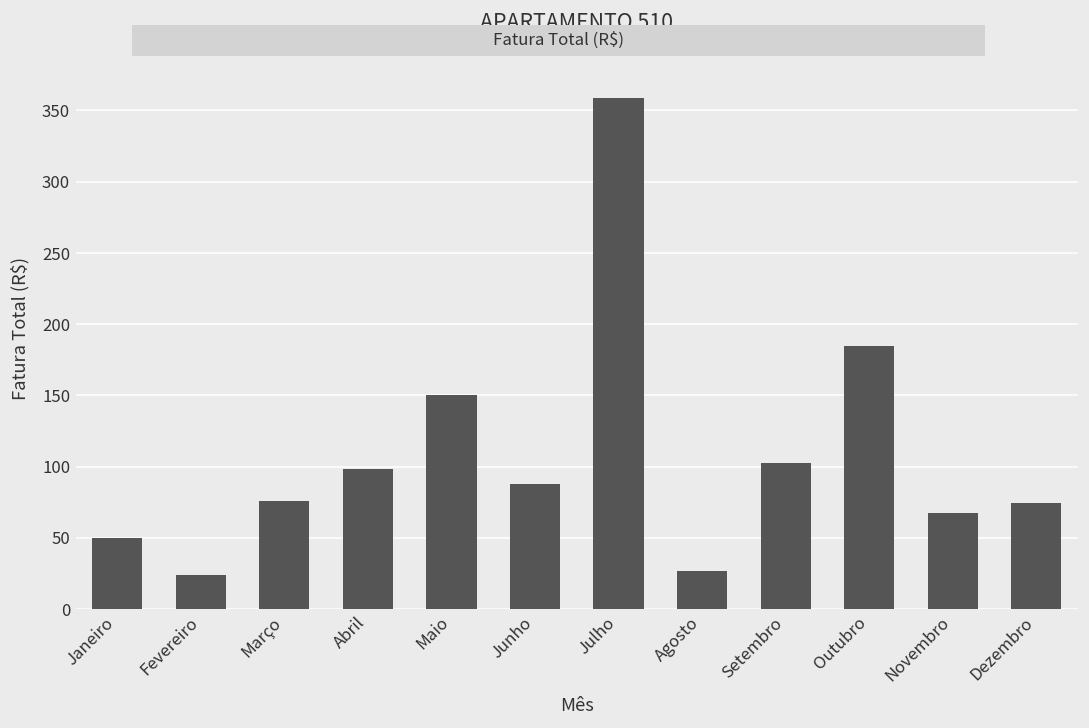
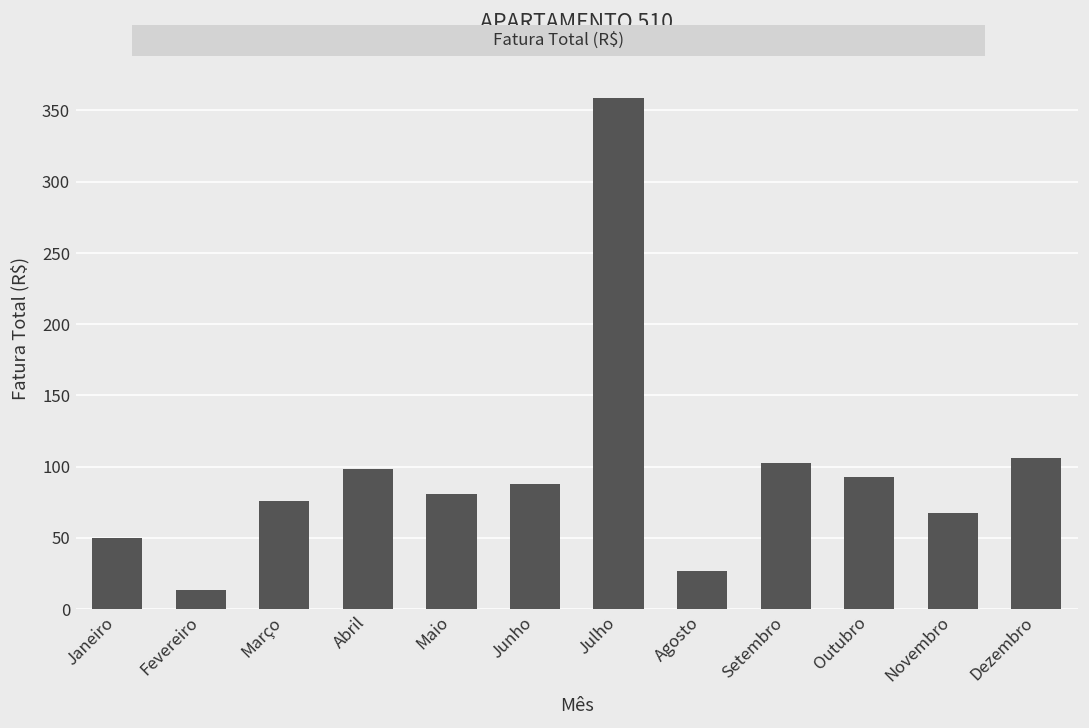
  {
    "Janeiro": 50,
-   "Fevereiro": 24,
+   "Fevereiro": 13,
    "Março": 76,
    "Abril": 98,
-   "Maio": 151,
+   "Maio": 81,
    "Junho": 88,
    "Julho": 359,
    "Agosto": 27,
    "Setembro": 102,
-   "Outubro": 184,
+   "Outubro": 92,
    "Novembro": 68,
-   "Dezembro": 75
+   "Dezembro": 106
  }
